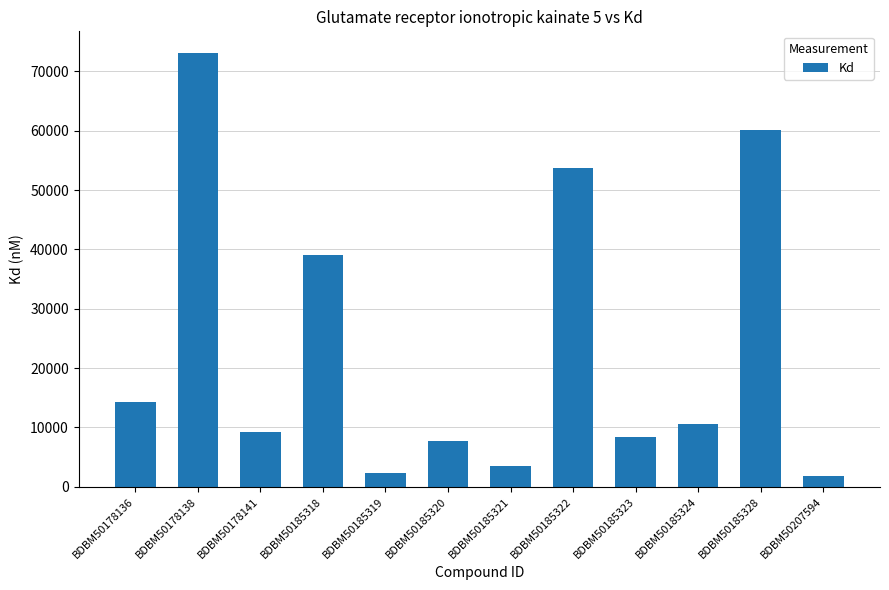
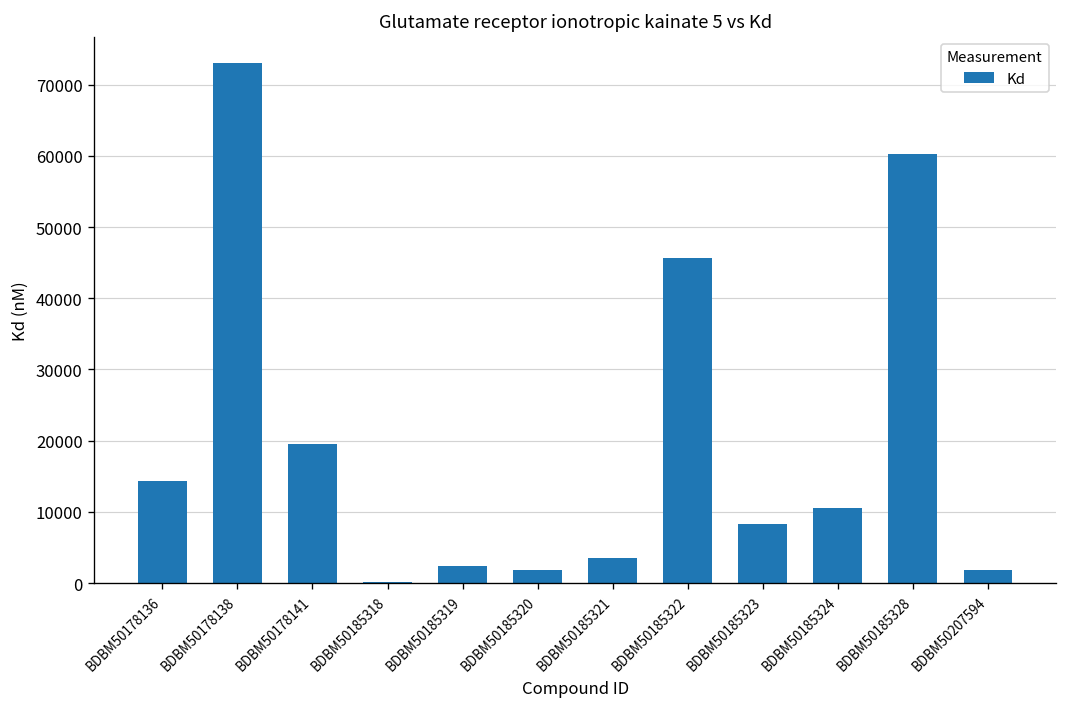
  {
    "BDBM50178136": 14000,
    "BDBM50178138": 73000,
-   "BDBM50178141": 9000,
-   "BDBM50185318": 39000,
+   "BDBM50178141": 20000,
+   "BDBM50185318": 0,
    "BDBM50185319": 2000,
-   "BDBM50185320": 8000,
+   "BDBM50185320": 2000,
    "BDBM50185321": 4000,
-   "BDBM50185322": 54000,
+   "BDBM50185322": 46000,
    "BDBM50185323": 8000,
    "BDBM50185324": 11000,
    "BDBM50185328": 60000,
    "BDBM50207594": 2000
  }
